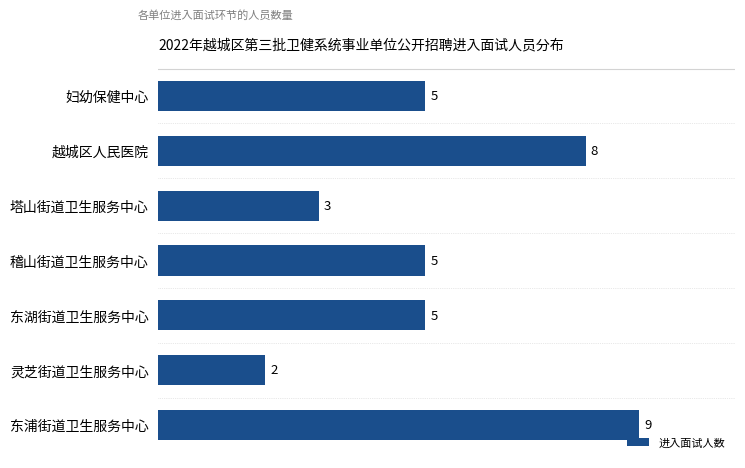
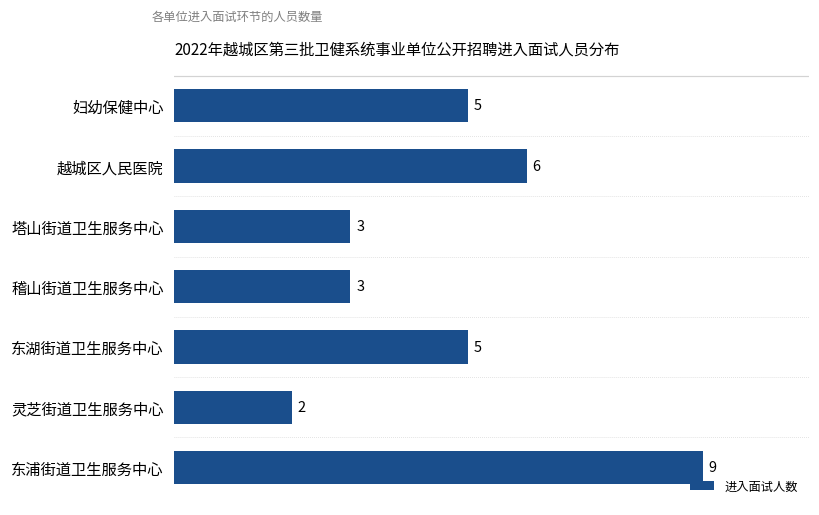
  {
    "妇幼保健中心": 5,
-   "越城区人民医院": 8,
+   "越城区人民医院": 6,
    "塔山街道卫生服务中心": 3,
-   "稽山街道卫生服务中心": 5,
+   "稽山街道卫生服务中心": 3,
    "东湖街道卫生服务中心": 5,
    "灵芝街道卫生服务中心": 2,
    "东浦街道卫生服务中心": 9
  }
